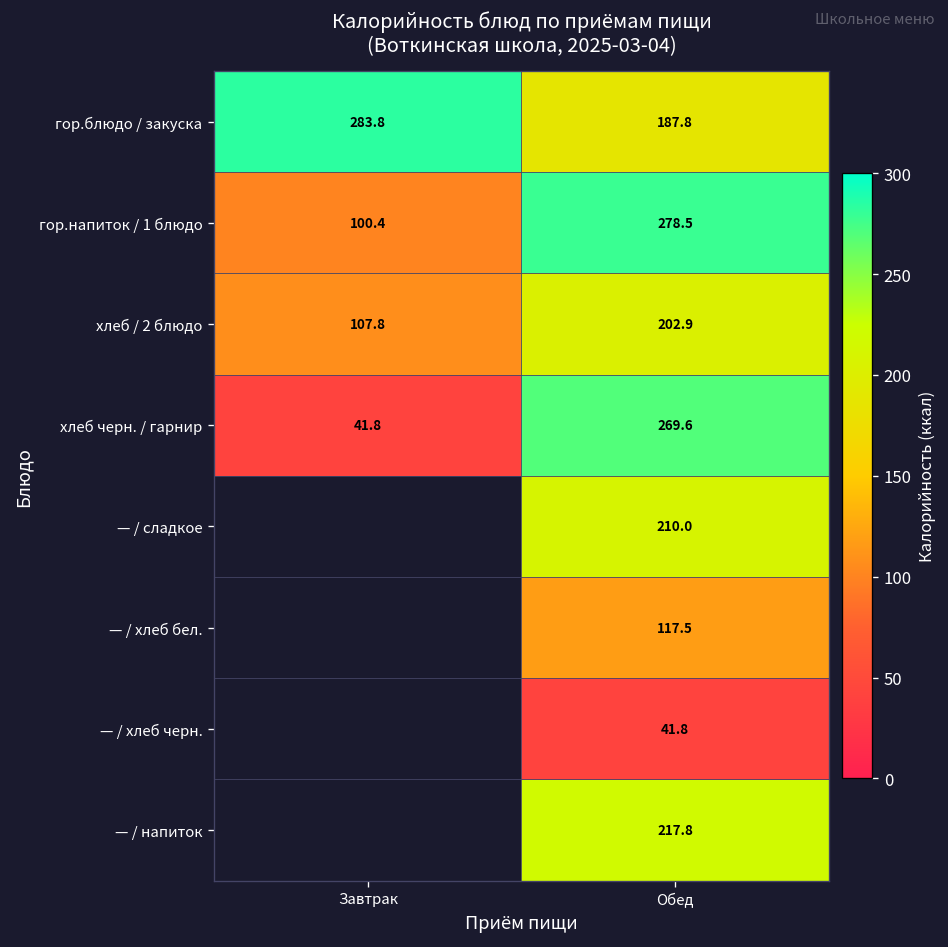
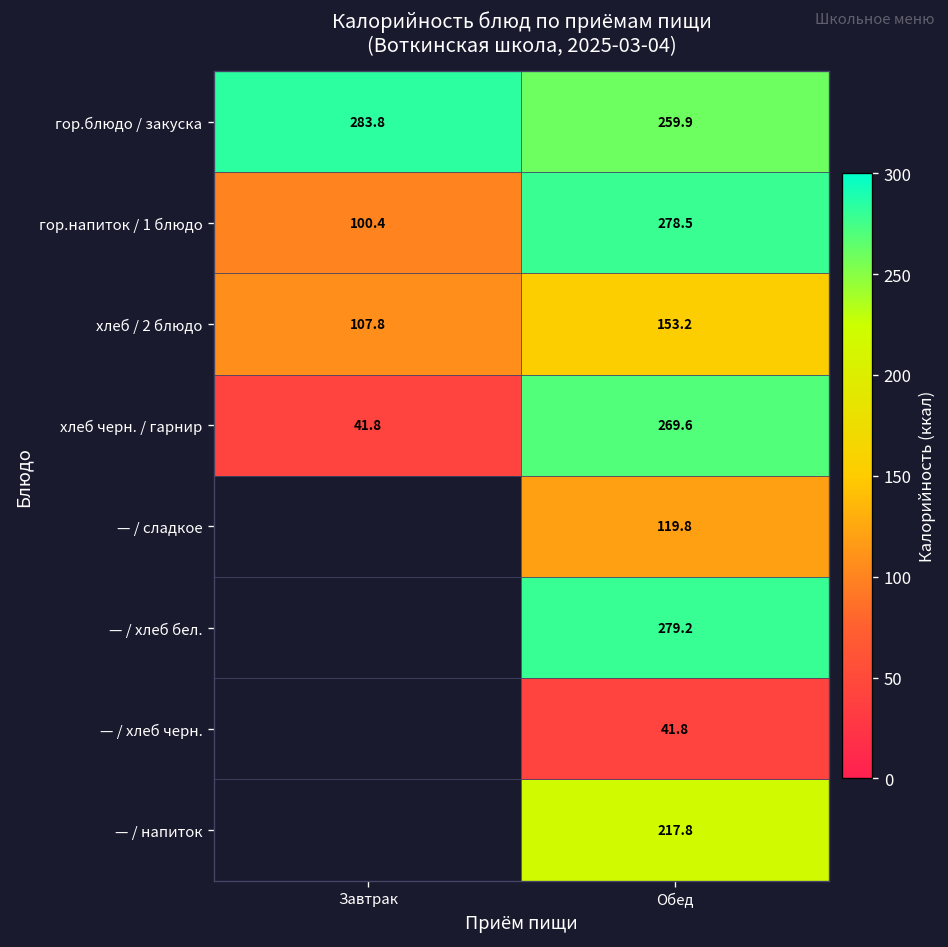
  {
    "гор.блюдо / закуска": {
      "Завтрак": 283.8,
-     "Обед": 187.8
+     "Обед": 259.9
    },
    "гор.напиток / 1 блюдо": {
      "Завтрак": 100.4,
      "Обед": 278.5
    },
    "хлеб / 2 блюдо": {
      "Завтрак": 107.8,
-     "Обед": 202.9
+     "Обед": 153.2
    },
    "хлеб черн. / гарнир": {
      "Завтрак": 41.8,
      "Обед": 269.6
    },
    "— / сладкое": {
-     "Обед": 210.0
+     "Обед": 119.8
    },
    "— / хлеб бел.": {
-     "Обед": 117.5
+     "Обед": 279.2
    },
    "— / хлеб черн.": {
      "Обед": 41.8
    },
    "— / напиток": {
      "Обед": 217.8
    }
  }
